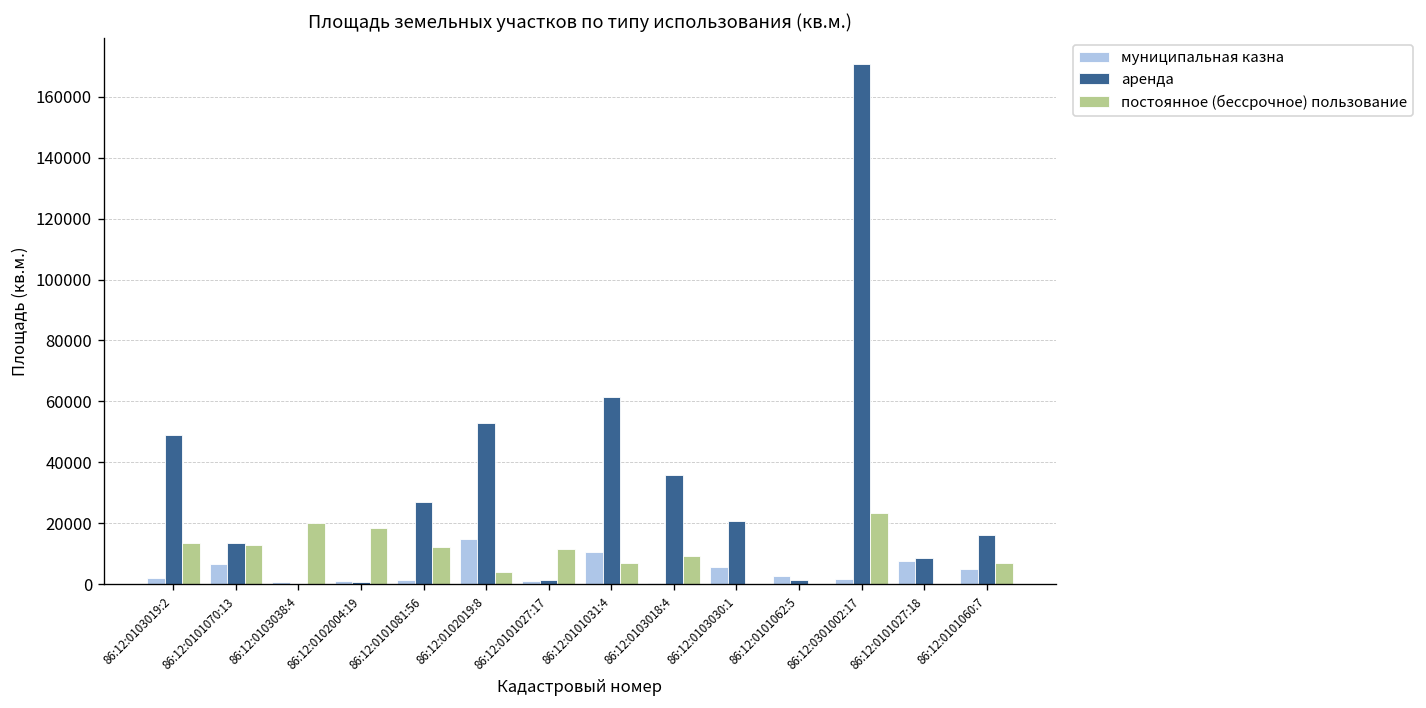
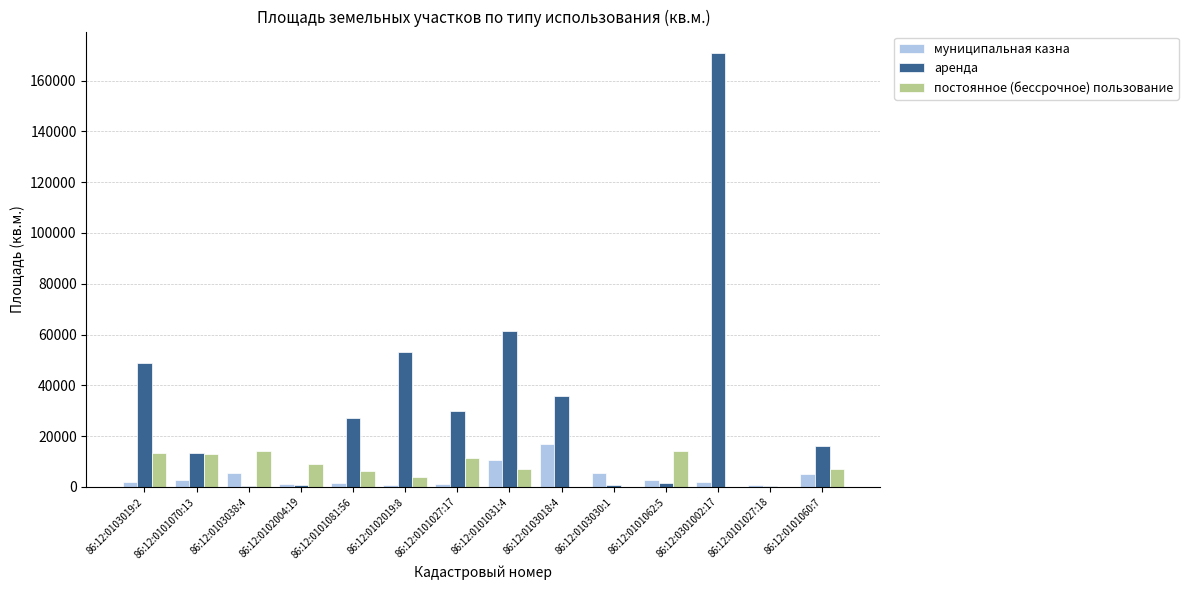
  {
    "муниципальная казна": {
      "86:12:0103019:2": 2000,
-     "86:12:0101070:13": 7000,
-     "86:12:0103038:4": 1000,
+     "86:12:0101070:13": 3000,
+     "86:12:0103038:4": 6000,
      "86:12:0102004:19": 1000,
      "86:12:0101081:56": 1000,
-     "86:12:0102019:8": 15000,
+     "86:12:0102019:8": 1000,
      "86:12:0101031:4": 10000,
-     "86:12:0103018:4": 0,
+     "86:12:0103018:4": 17000,
      "86:12:0103030:1": 6000,
      "86:12:0101062:5": 3000,
      "86:12:0301002:17": 2000,
-     "86:12:0101027:18": 8000,
+     "86:12:0101027:18": 1000,
      "86:12:0101060:7": 5000
    },
    "аренда": {
      "86:12:0103019:2": 49000,
      "86:12:0101070:13": 13000,
      "86:12:0101081:56": 27000,
      "86:12:0102019:8": 53000,
-     "86:12:0101027:17": 2000,
+     "86:12:0101027:17": 30000,
      "86:12:0101031:4": 62000,
      "86:12:0103018:4": 36000,
-     "86:12:0103030:1": 21000,
+     "86:12:0103030:1": 1000,
      "86:12:0101062:5": 1000,
      "86:12:0301002:17": 171000,
-     "86:12:0101027:18": 9000,
+     "86:12:0101027:18": 1000,
      "86:12:0101060:7": 16000
    },
    "постоянное (бессрочное) пользование": {
      "86:12:0103019:2": 13000,
      "86:12:0101070:13": 13000,
-     "86:12:0103038:4": 20000,
-     "86:12:0102004:19": 19000,
-     "86:12:0101081:56": 12000,
+     "86:12:0103038:4": 14000,
+     "86:12:0102004:19": 9000,
+     "86:12:0101081:56": 6000,
      "86:12:0102019:8": 4000,
      "86:12:0101027:17": 12000,
      "86:12:0101031:4": 7000,
-     "86:12:0103018:4": 9000,
+     "86:12:0103018:4": 0,
      "86:12:0103030:1": 0,
-     "86:12:0101062:5": 0,
-     "86:12:0301002:17": 24000,
+     "86:12:0101062:5": 14000,
+     "86:12:0301002:17": 0,
      "86:12:0101027:18": 0,
      "86:12:0101060:7": 7000
    }
  }
